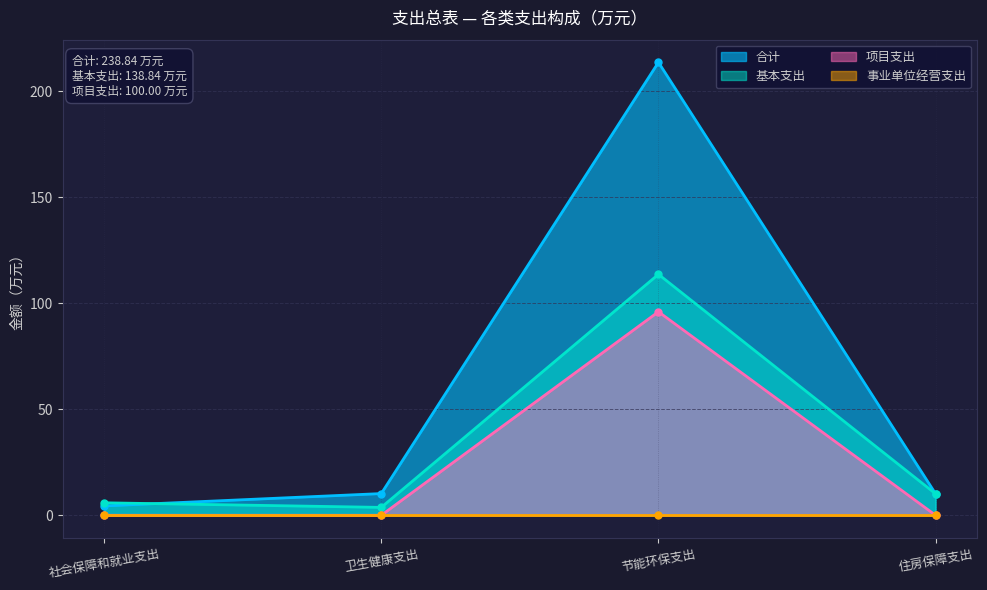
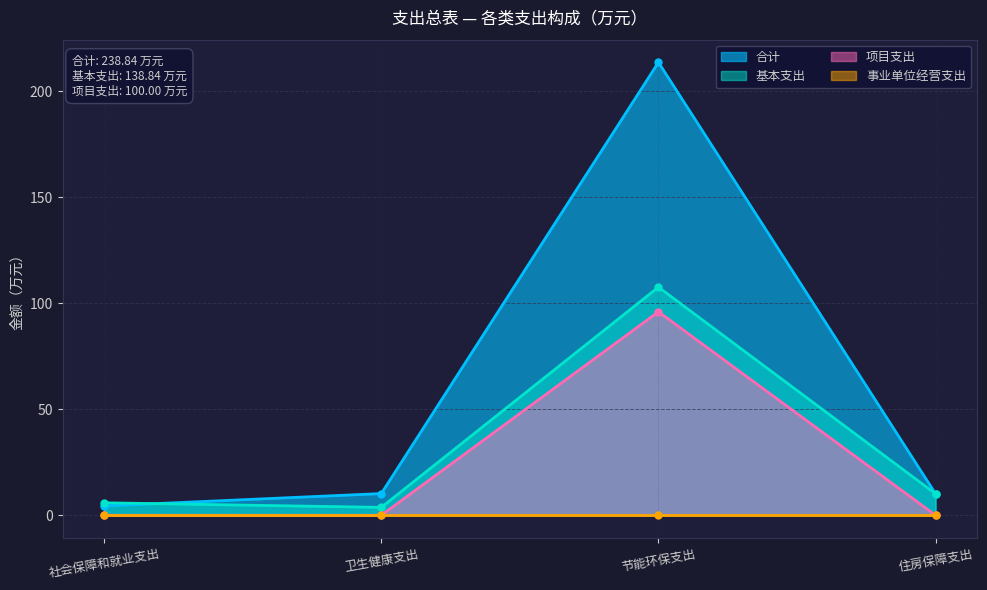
  {
    "合计": {
      "社会保障和就业支出": 4,
      "卫生健康支出": 10,
      "节能环保支出": 214
    },
    "基本支出": {
      "社会保障和就业支出": 6,
      "卫生健康支出": 4,
-     "节能环保支出": 114
+     "节能环保支出": 108
    },
    "项目支出": {
      "节能环保支出": 96
    },
    "事业单位经营支出": {
      "节能环保支出": 0
    }
  }
